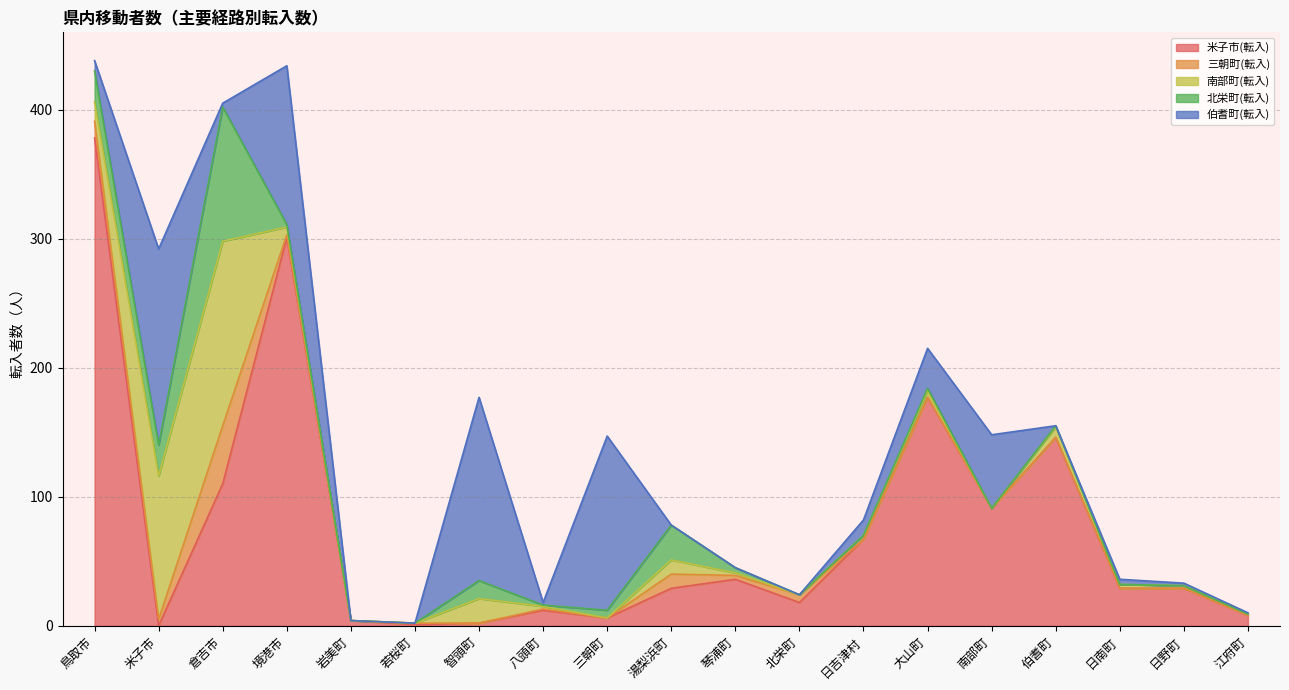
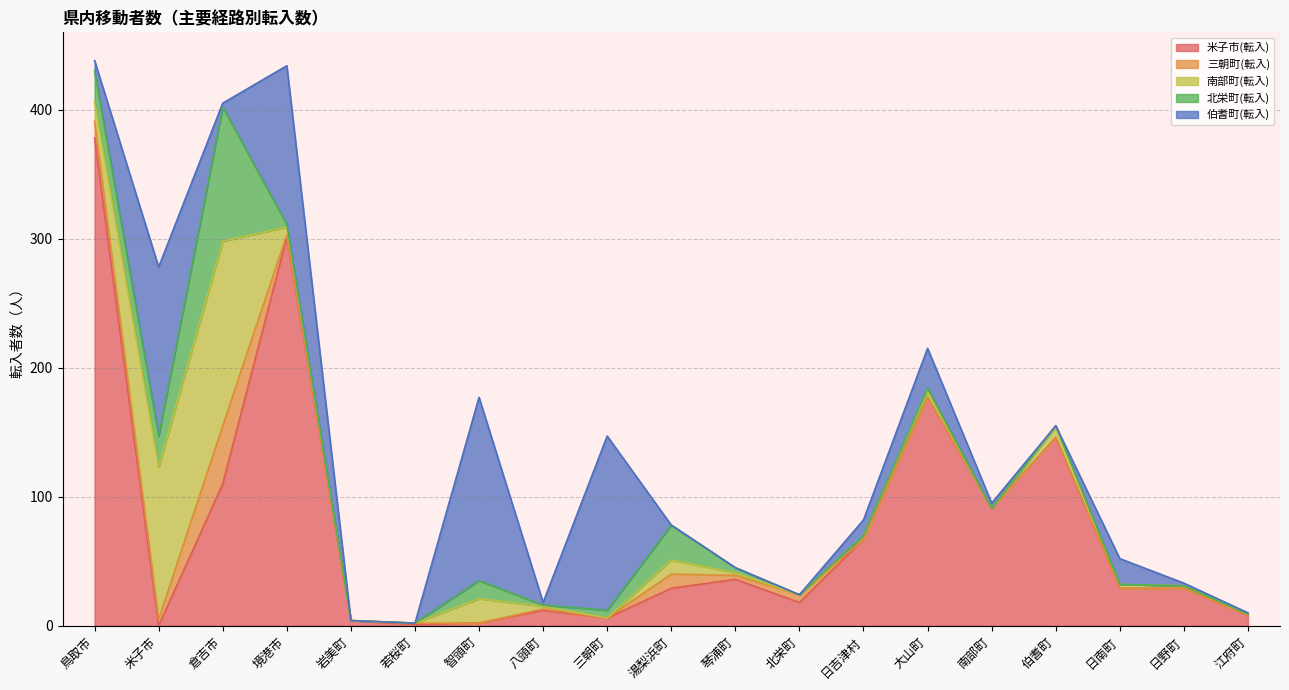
  {
    "南部町(転入)": {
      "鳥取市": 15,
-     "米子市": 111,
+     "米子市": 118,
      "倉吉市": 143,
      "智頭町": 19,
      "湯梨浜町": 11,
      "琴浦町": 2,
      "大山町": 5
    },
    "北栄町(転入)": {
      "鳥取市": 24,
      "米子市": 24,
      "倉吉市": 104,
      "智頭町": 14,
      "三朝町": 6,
      "大山町": 2
    },
    "伯耆町(転入)": {
      "鳥取市": 8,
-     "米子市": 152,
+     "米子市": 131,
      "倉吉市": 3,
      "境港市": 123,
      "智頭町": 142,
      "八頭町": 2,
      "三朝町": 135,
      "日吉津村": 12,
      "大山町": 31,
-     "南部町": 57,
-     "日南町": 4
+     "南部町": 4,
+     "日南町": 20
    }
  }
